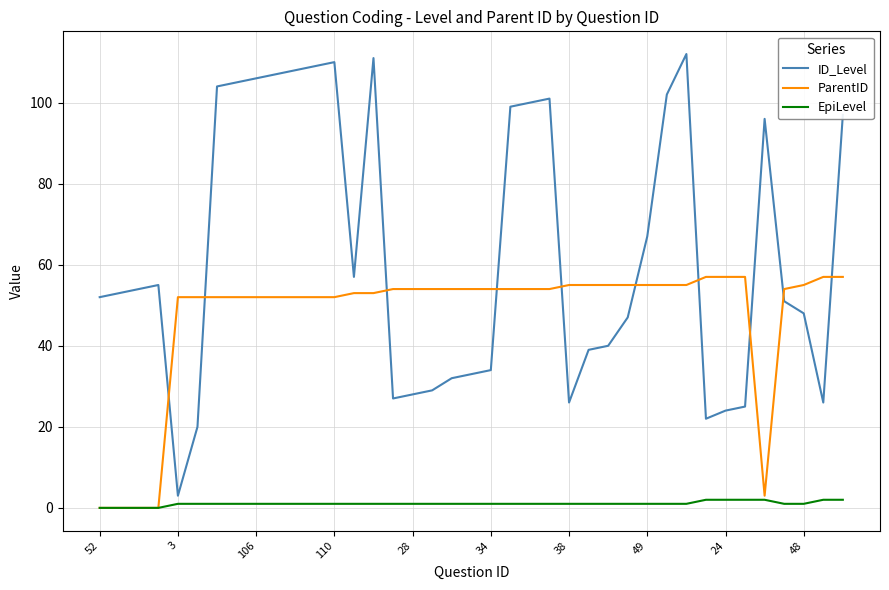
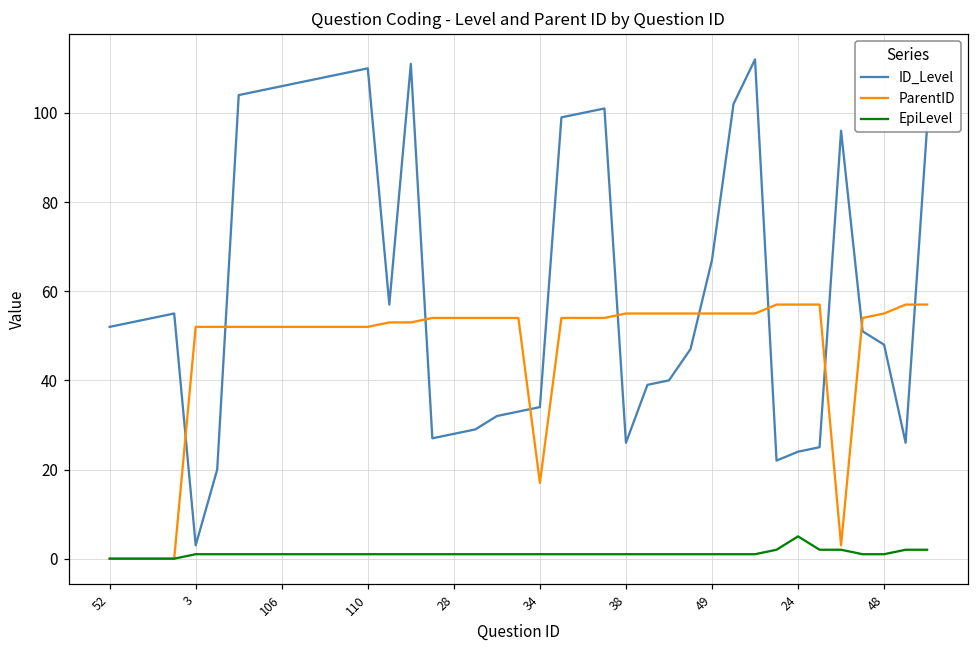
  {
    "ID_Level": {
      "52": 52,
      "3": 3,
      "106": 106,
      "110": 110,
      "28": 28,
      "34": 34,
      "38": 26,
      "49": 67,
      "24": 24,
      "48": 48
    },
    "ParentID": {
      "3": 52,
      "106": 52,
      "110": 52,
      "28": 54,
-     "34": 54,
+     "34": 17,
      "38": 55,
      "49": 55,
      "24": 57,
      "48": 55
    },
    "EpiLevel": {
      "3": 1,
      "106": 1,
      "110": 1,
      "28": 1,
      "34": 1,
      "38": 1,
      "49": 1,
-     "24": 2,
+     "24": 5,
      "48": 1
    }
  }
